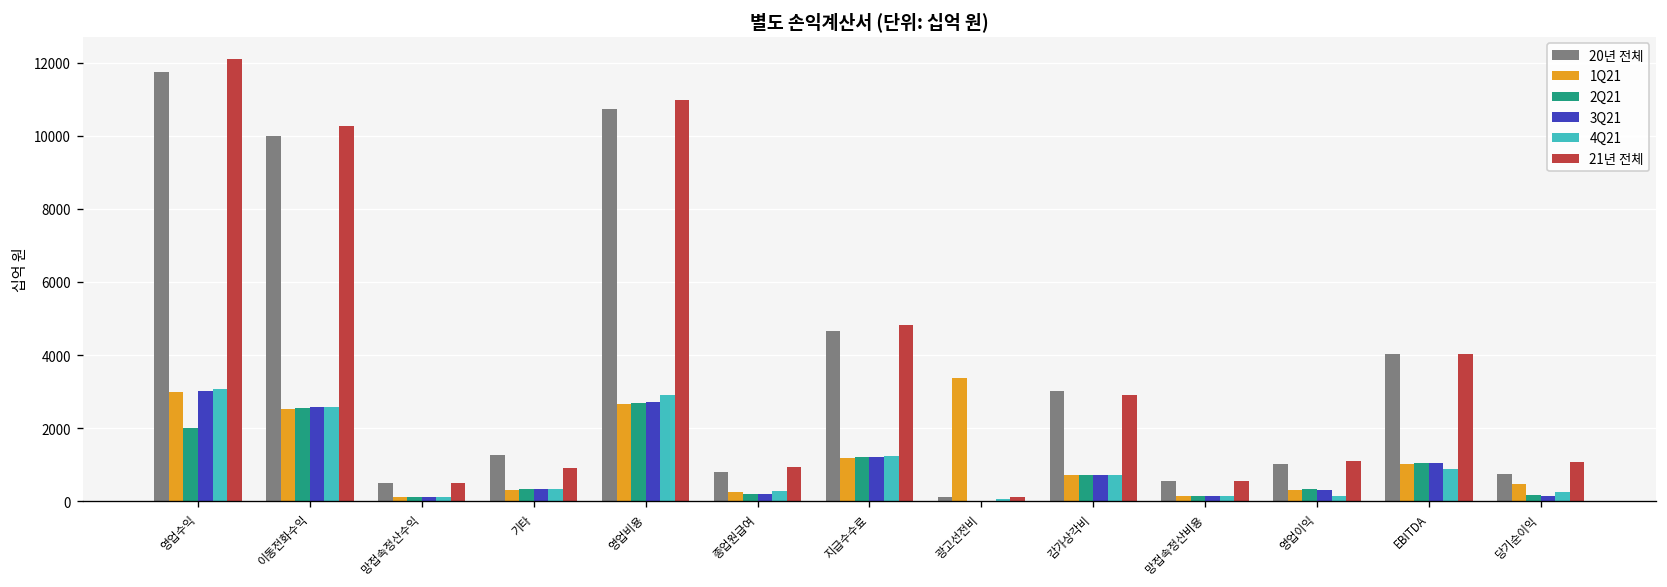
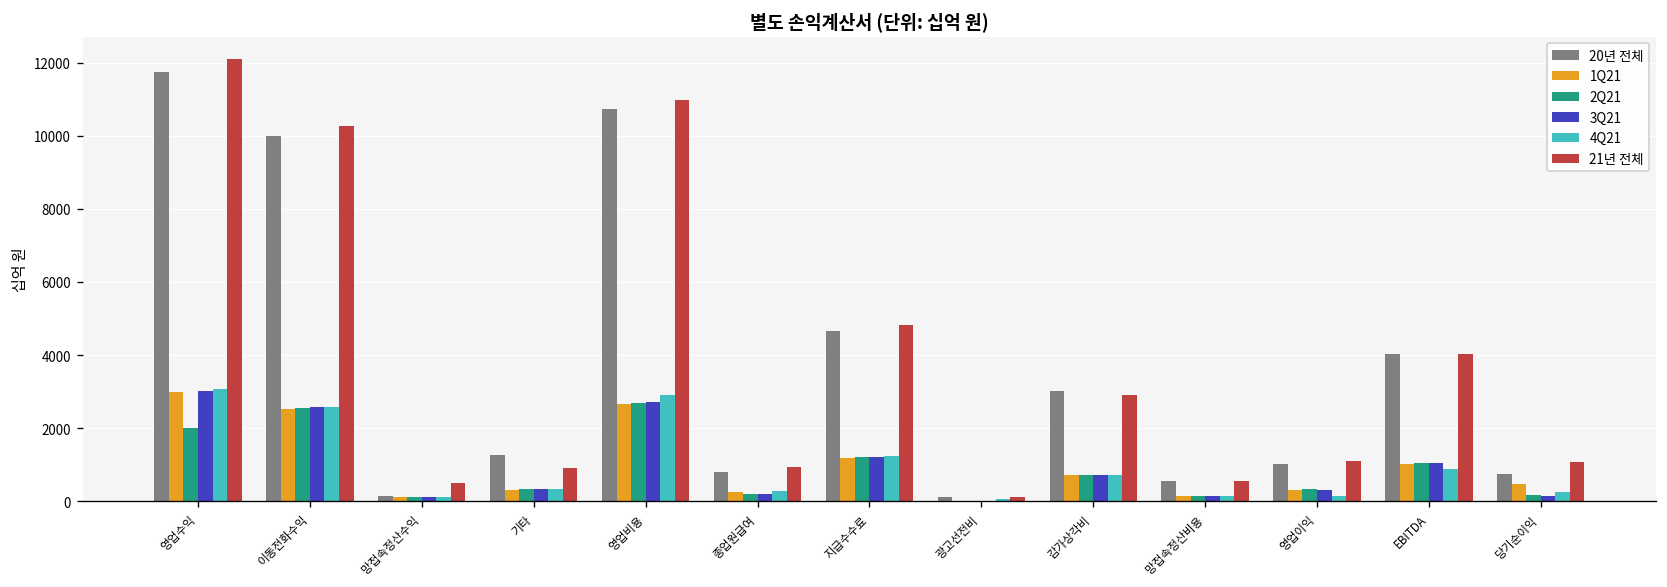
  {
    "20년 전체": {
      "영업수익": 11700,
      "이동전화수익": 10000,
-     "망접속정산수익": 500,
+     "망접속정산수익": 200,
      "기타": 1300,
      "영업비용": 10700,
      "종업원급여": 800,
      "지급수수료": 4600,
      "광고선전비": 100,
      "감가상각비": 3000,
      "망접속정산비용": 600,
      "영업이익": 1000,
      "EBITDA": 4000,
      "당기순이익": 800
    },
    "1Q21": {
      "영업수익": 3000,
      "이동전화수익": 2500,
      "망접속정산수익": 100,
      "기타": 300,
      "영업비용": 2700,
      "종업원급여": 200,
      "지급수수료": 1200,
-     "광고선전비": 3400,
+     "광고선전비": 0,
      "감가상각비": 700,
      "망접속정산비용": 100,
      "영업이익": 300,
      "EBITDA": 1000,
      "당기순이익": 500
    },
    "2Q21": {
      "영업수익": 2000,
      "이동전화수익": 2600,
      "망접속정산수익": 100,
      "기타": 300,
      "영업비용": 2700,
      "종업원급여": 200,
      "지급수수료": 1200,
      "감가상각비": 700,
      "망접속정산비용": 100,
      "영업이익": 300,
      "EBITDA": 1100,
      "당기순이익": 200
    },
    "3Q21": {
      "영업수익": 3000,
      "이동전화수익": 2600,
      "망접속정산수익": 100,
      "기타": 300,
      "영업비용": 2700,
      "종업원급여": 200,
      "지급수수료": 1200,
      "감가상각비": 700,
      "망접속정산비용": 100,
      "영업이익": 300,
      "EBITDA": 1100,
      "당기순이익": 200
    },
    "4Q21": {
      "영업수익": 3100,
      "이동전화수익": 2600,
      "망접속정산수익": 100,
      "기타": 400,
      "영업비용": 2900,
      "종업원급여": 300,
      "지급수수료": 1200,
      "감가상각비": 700,
      "망접속정산비용": 100,
      "영업이익": 200,
      "EBITDA": 900,
      "당기순이익": 300
    },
    "21년 전체": {
      "영업수익": 12100,
      "이동전화수익": 10300,
      "망접속정산수익": 500,
      "기타": 900,
      "영업비용": 11000,
      "종업원급여": 1000,
      "지급수수료": 4800,
      "광고선전비": 100,
      "감가상각비": 2900,
      "망접속정산비용": 600,
      "영업이익": 1100,
      "EBITDA": 4000,
      "당기순이익": 1100
    }
  }
